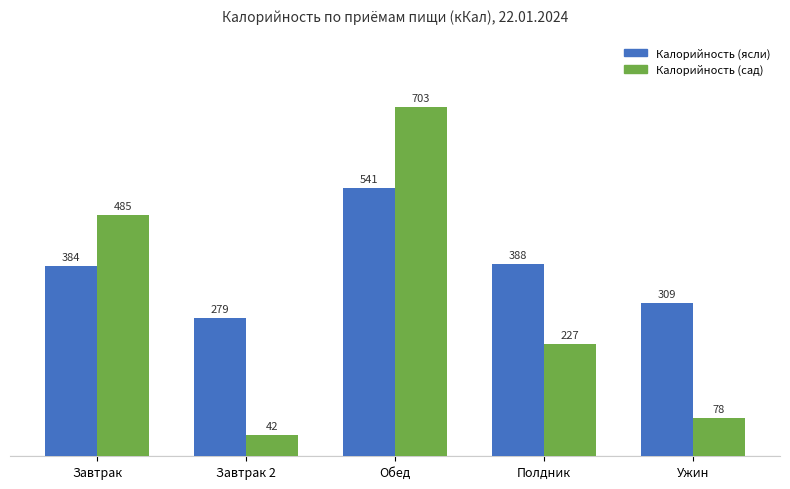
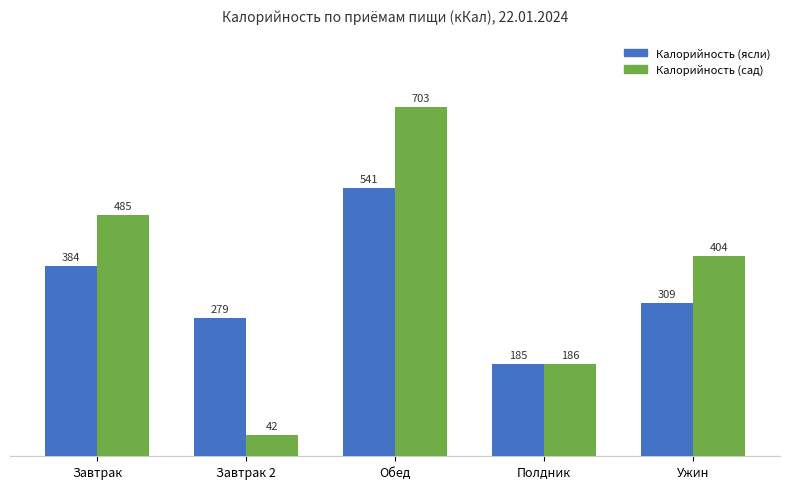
  {
    "Калорийность (ясли)": {
      "Завтрак": 384,
      "Завтрак 2": 279,
      "Обед": 541,
-     "Полдник": 388,
+     "Полдник": 185,
      "Ужин": 309
    },
    "Калорийность (сад)": {
      "Завтрак": 485,
      "Завтрак 2": 42,
      "Обед": 703,
-     "Полдник": 227,
-     "Ужин": 78
+     "Полдник": 186,
+     "Ужин": 404
    }
  }
